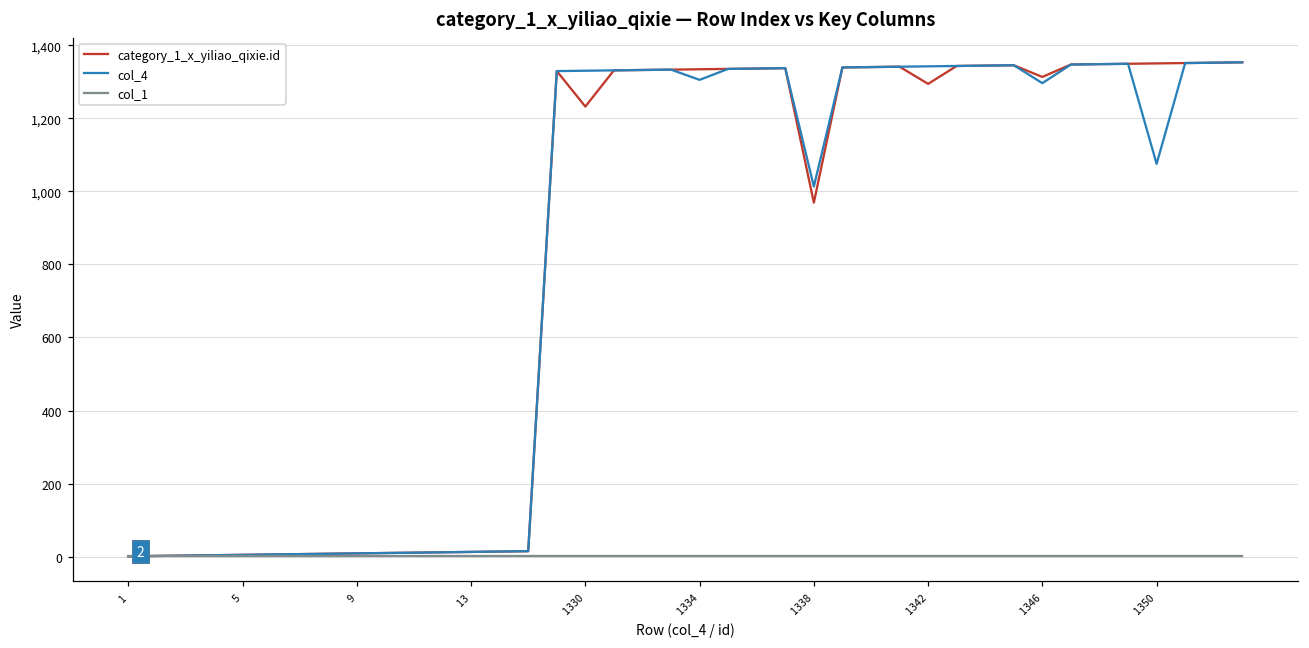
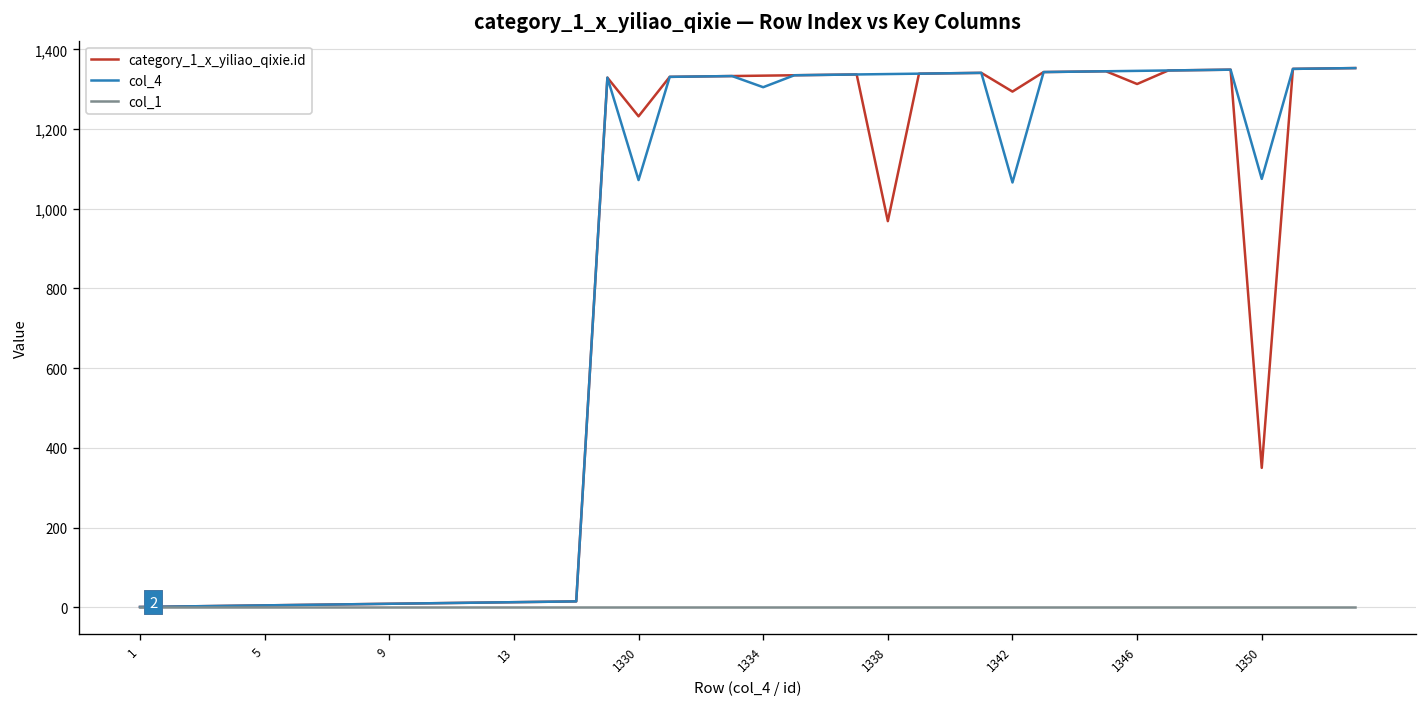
  {
    "category_1_x_yiliao_qixie.id": {
      "1330": "1,230",
      "1334": "1,330",
      "1338": "970",
      "1342": "1,290",
      "1346": "1,310",
-     "1350": "1,350"
+     "1350": "350"
    },
    "col_4": {
-     "1330": "1,330",
+     "1330": "1,070",
      "1334": "1,310",
-     "1338": "1,010",
-     "1342": "1,340",
-     "1346": "1,300",
+     "1338": "1,340",
+     "1342": "1,070",
+     "1346": "1,350",
      "1350": "1,080"
    },
    "col_1": {
      "9": "0",
      "13": "0",
      "1330": "0",
      "1334": "0",
      "1338": "0",
      "1342": "0",
      "1346": "0",
      "1350": "0"
    }
  }
